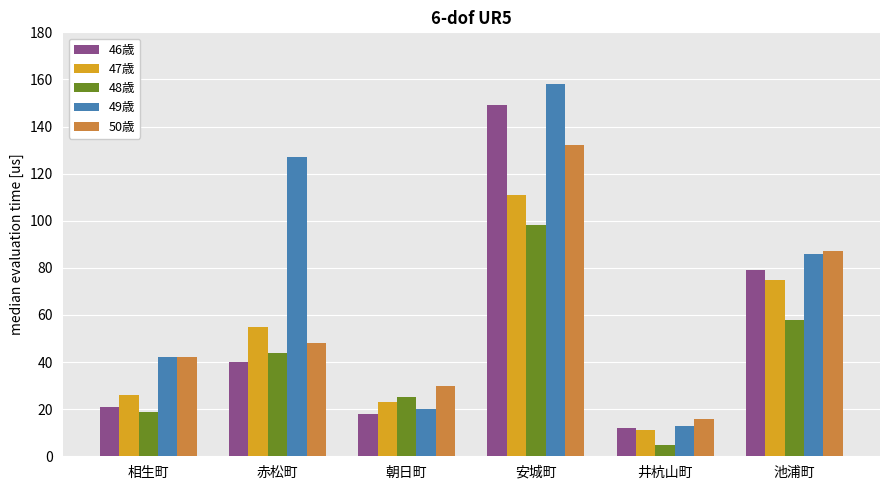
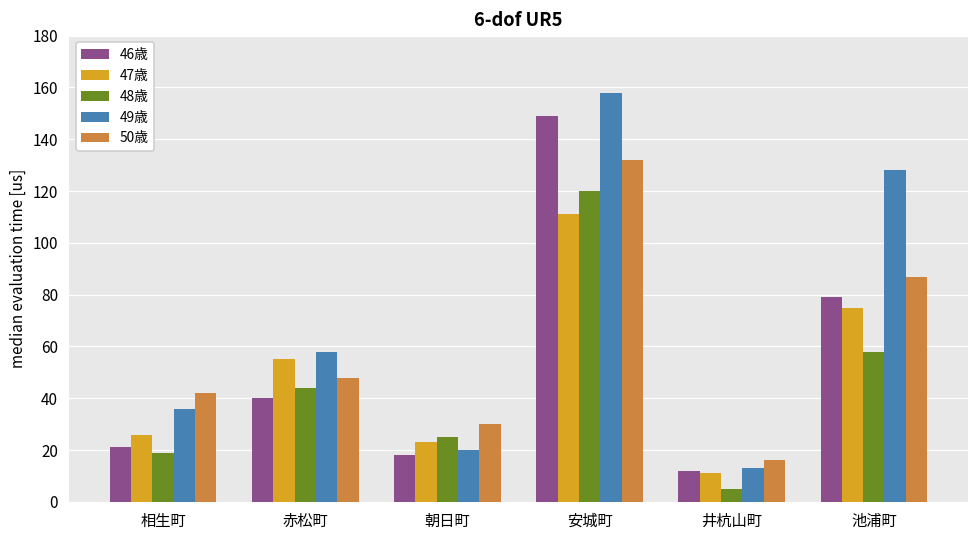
  {
    "46歳": {
      "相生町": 21,
      "赤松町": 40,
      "朝日町": 18,
      "安城町": 149,
      "井杭山町": 12,
      "池浦町": 79
    },
    "48歳": {
      "相生町": 19,
      "赤松町": 44,
      "朝日町": 25,
-     "安城町": 98,
+     "安城町": 120,
      "井杭山町": 5,
      "池浦町": 58
    },
    "49歳": {
-     "相生町": 42,
-     "赤松町": 127,
+     "相生町": 36,
+     "赤松町": 58,
      "朝日町": 20,
      "安城町": 158,
      "井杭山町": 13,
-     "池浦町": 86
+     "池浦町": 128
    }
  }
